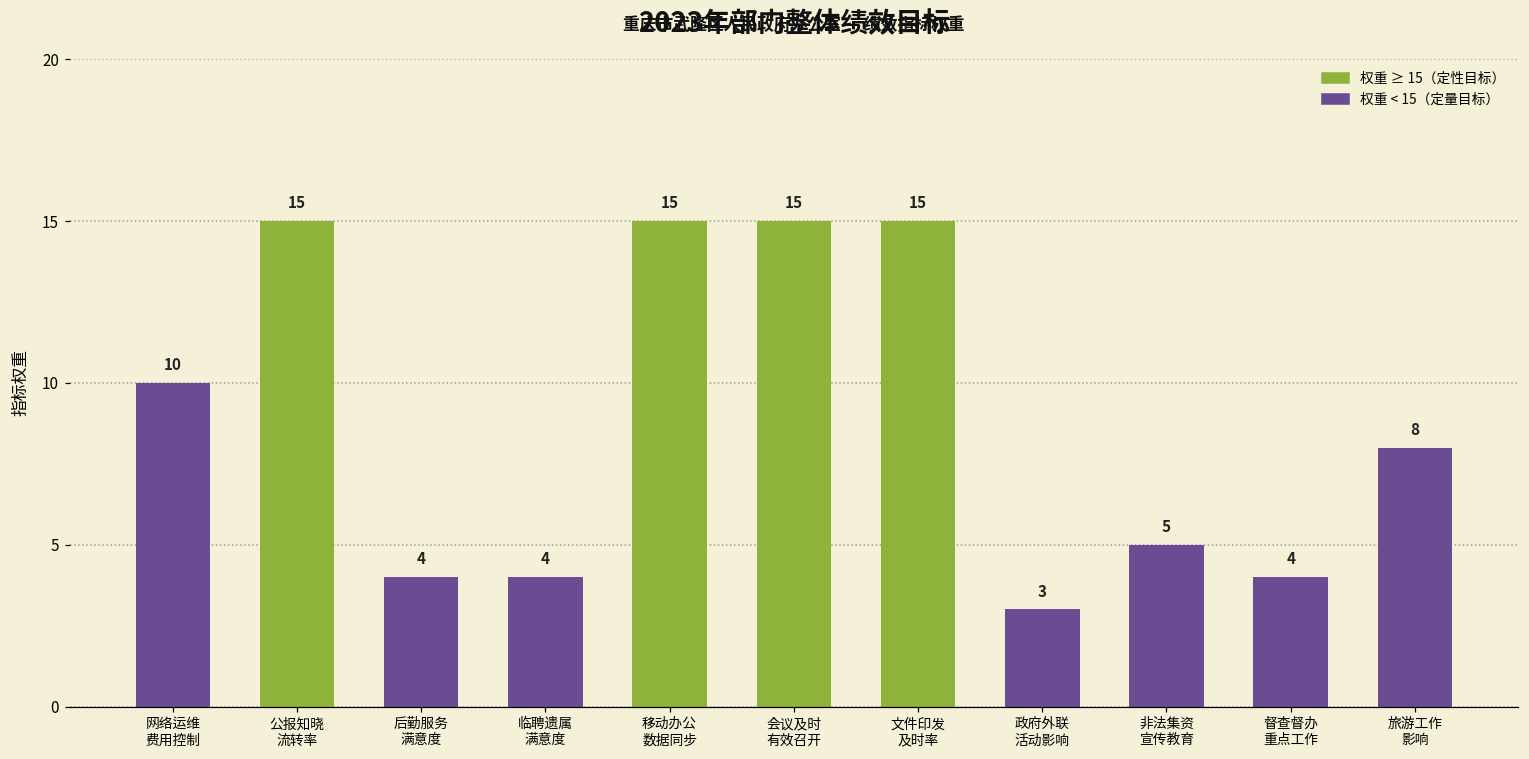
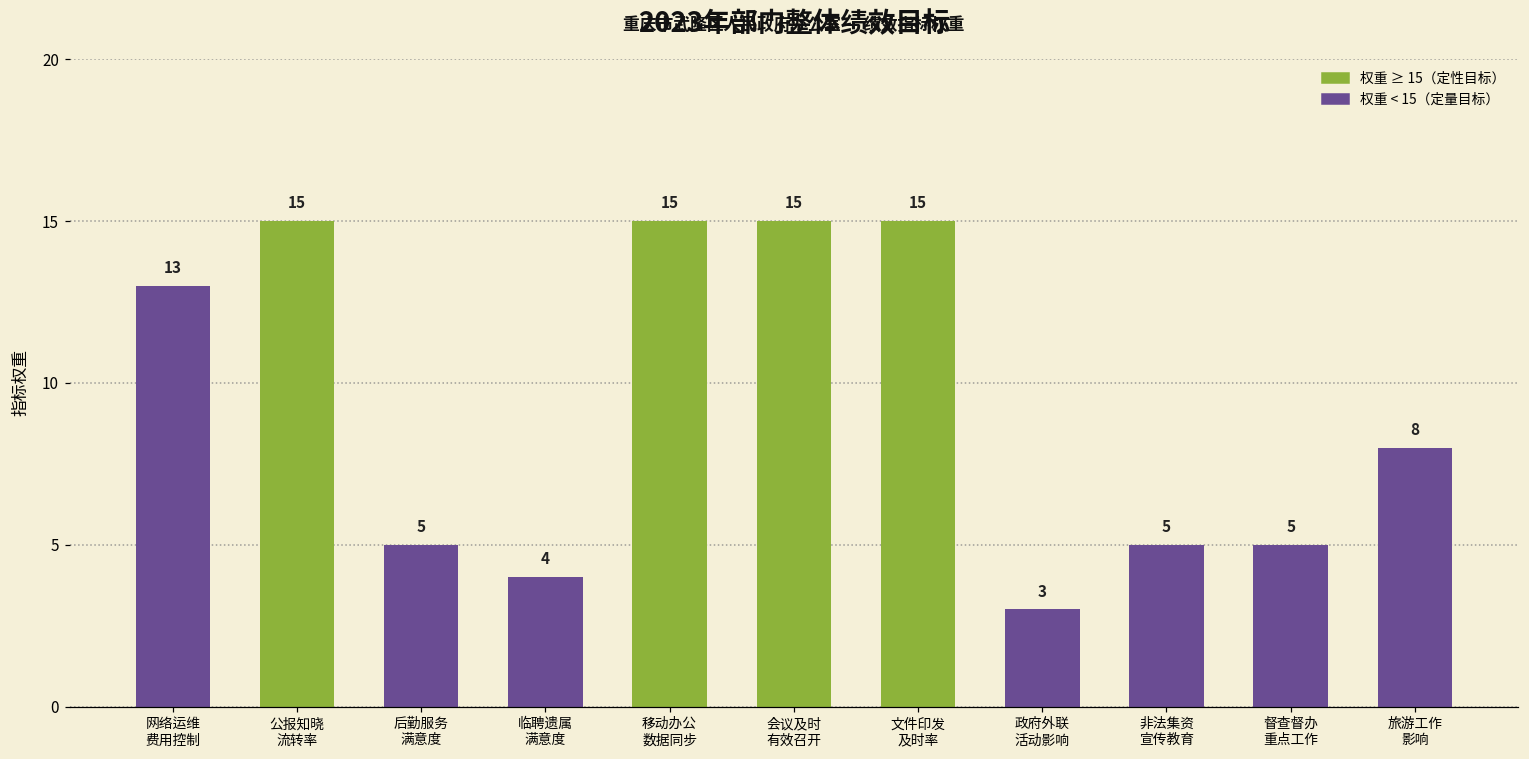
  {
-   "网络运维 费用控制": 10,
+   "网络运维 费用控制": 13,
    "公报知晓 流转率": 15,
-   "后勤服务 满意度": 4,
+   "后勤服务 满意度": 5,
    "临聘遗属 满意度": 4,
    "移动办公 数据同步": 15,
    "会议及时 有效召开": 15,
    "文件印发 及时率": 15,
    "政府外联 活动影响": 3,
    "非法集资 宣传教育": 5,
-   "督查督办 重点工作": 4,
+   "督查督办 重点工作": 5,
    "旅游工作 影响": 8
  }
